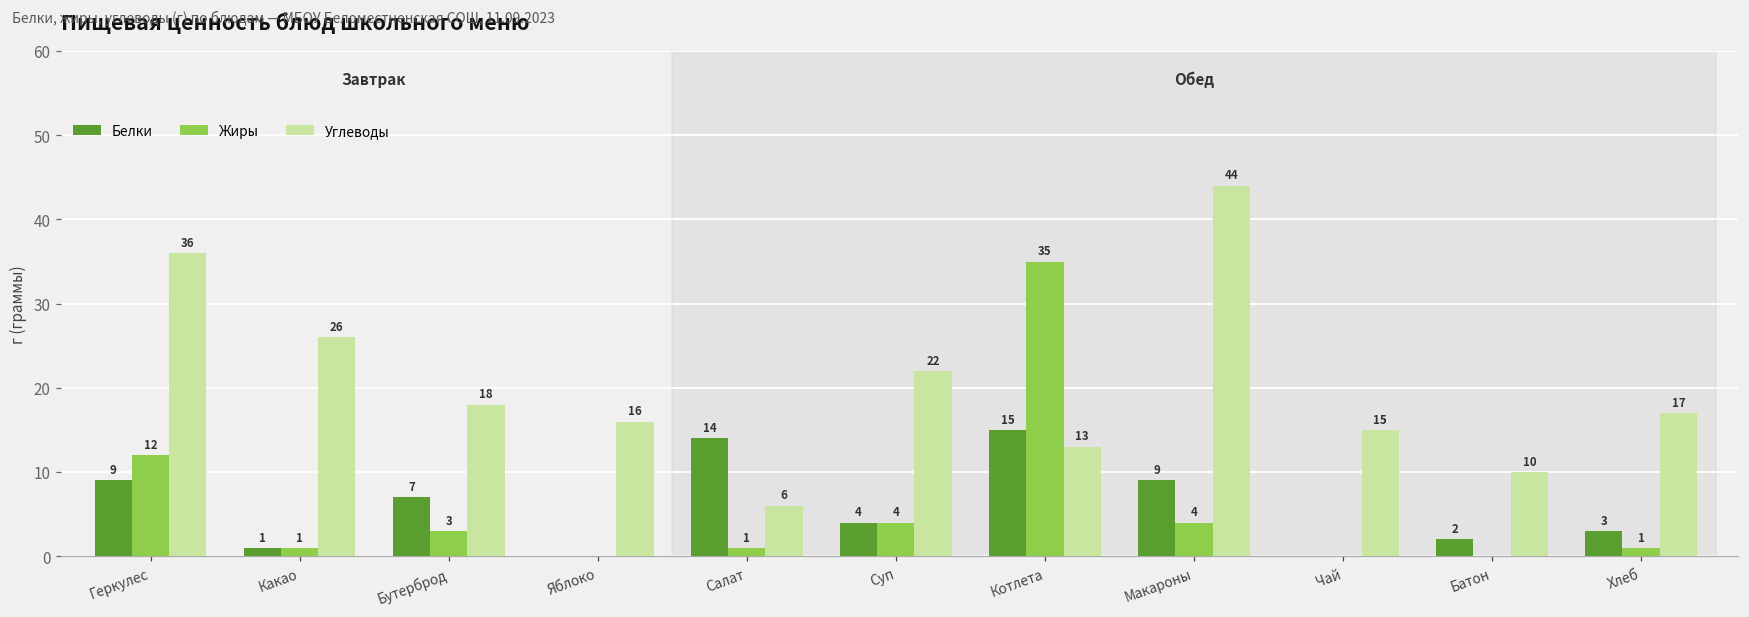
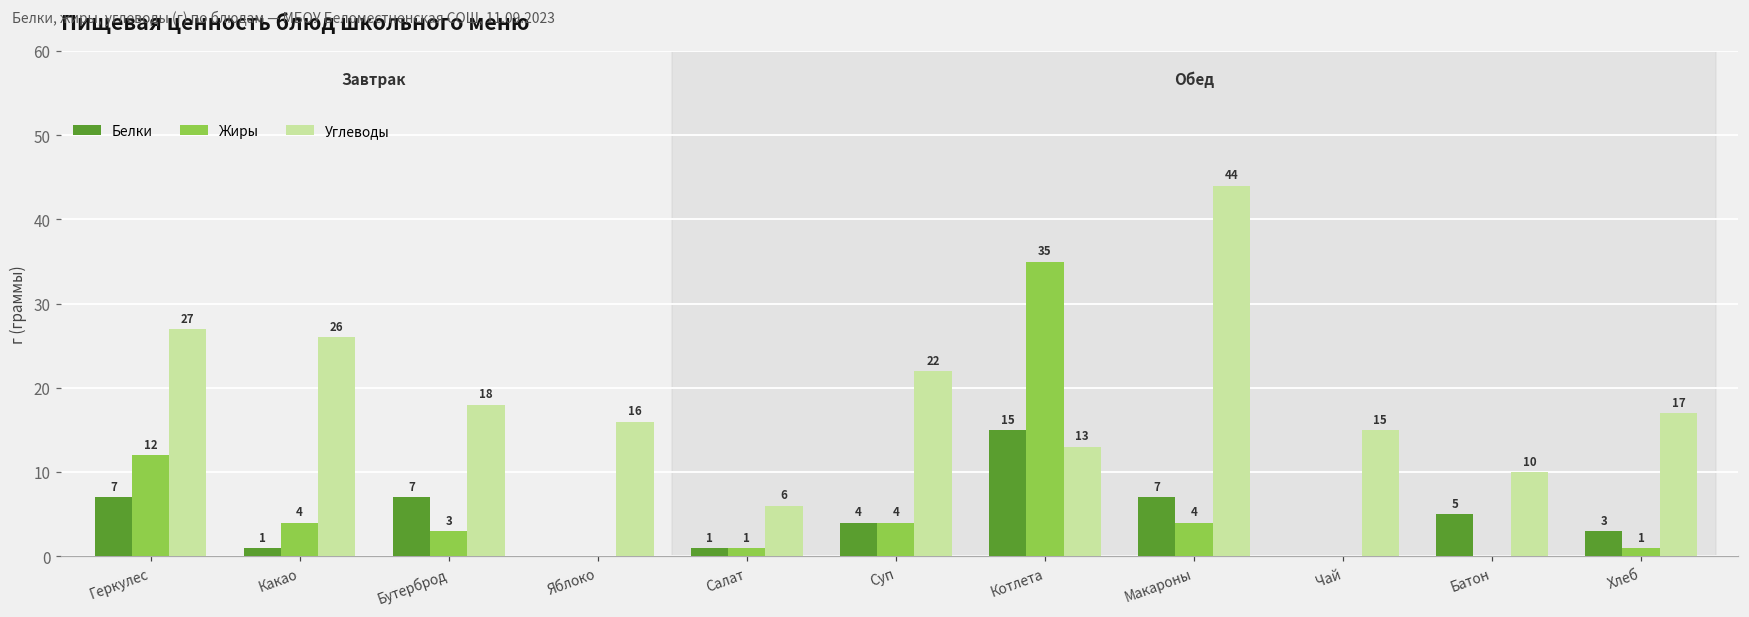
  {
    "Белки": {
-     "Геркулес": 9,
+     "Геркулес": 7,
      "Какао": 1,
      "Бутерброд": 7,
-     "Салат": 14,
+     "Салат": 1,
      "Суп": 4,
      "Котлета": 15,
-     "Макароны": 9,
-     "Батон": 2,
+     "Макароны": 7,
+     "Батон": 5,
      "Хлеб": 3
    },
    "Жиры": {
      "Геркулес": 12,
-     "Какао": 1,
+     "Какао": 4,
      "Бутерброд": 3,
      "Салат": 1,
      "Суп": 4,
      "Котлета": 35,
      "Макароны": 4,
      "Хлеб": 1
    },
    "Углеводы": {
-     "Геркулес": 36,
+     "Геркулес": 27,
      "Какао": 26,
      "Бутерброд": 18,
      "Яблоко": 16,
      "Салат": 6,
      "Суп": 22,
      "Котлета": 13,
      "Макароны": 44,
      "Чай": 15,
      "Батон": 10,
      "Хлеб": 17
    }
  }
